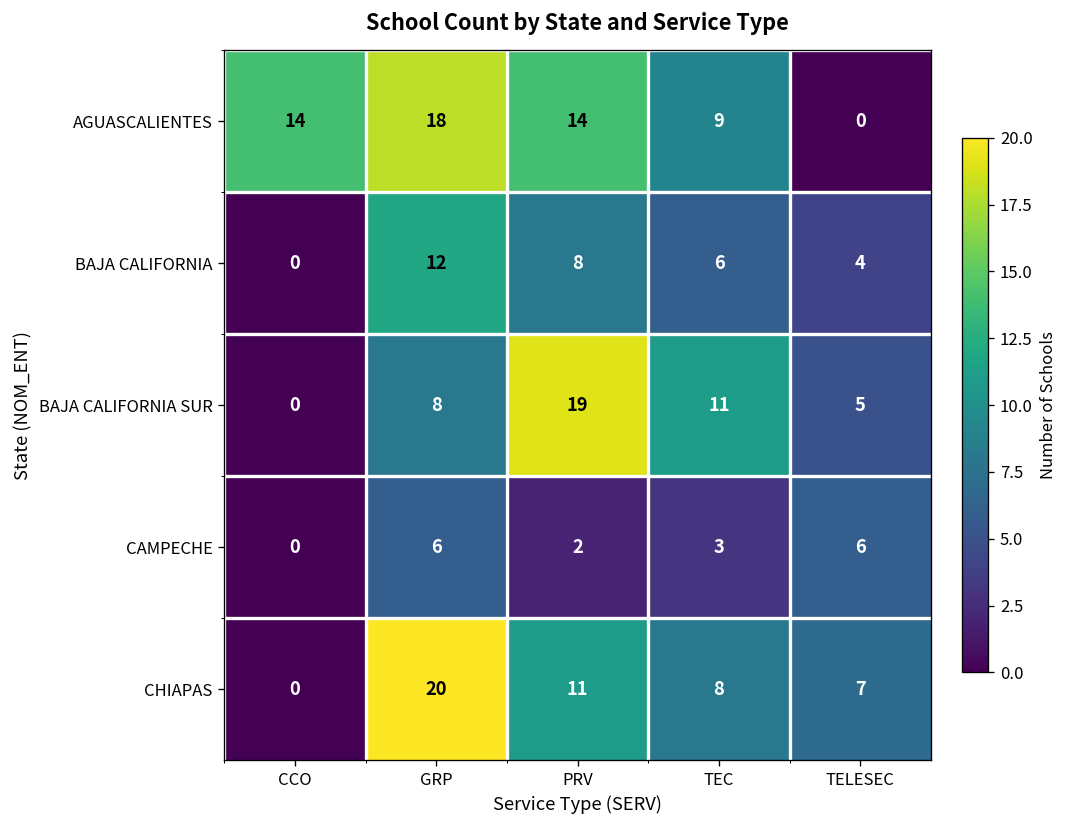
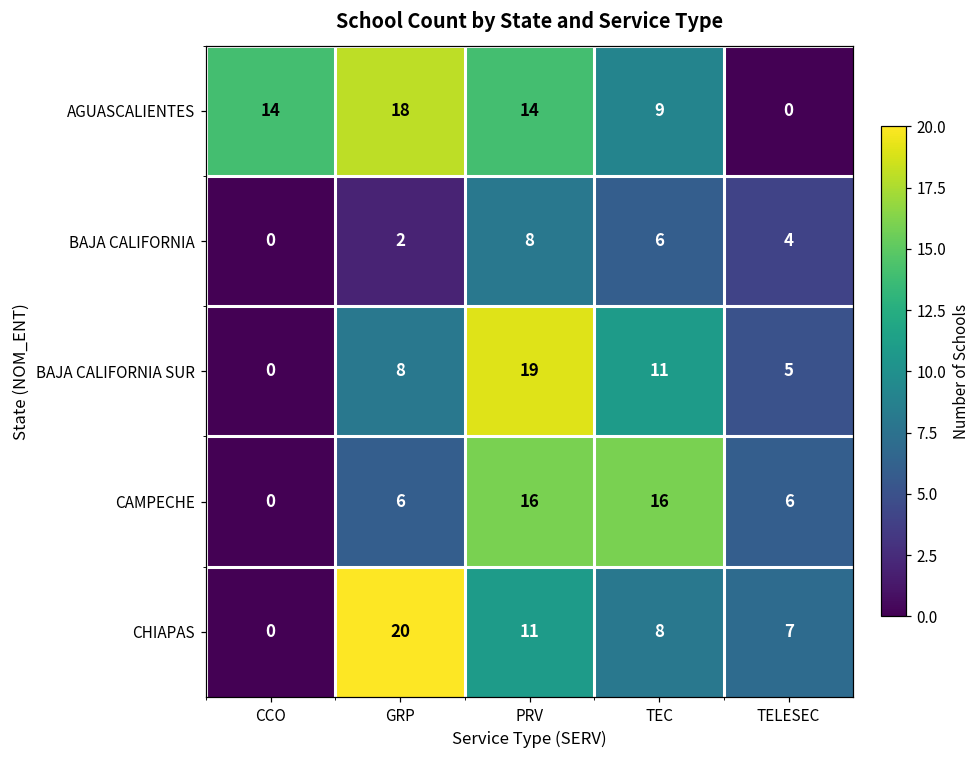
  {
    "AGUASCALIENTES": {
      "CCO": 14,
      "GRP": 18,
      "PRV": 14,
      "TEC": 9,
      "TELESEC": 0
    },
    "BAJA CALIFORNIA": {
      "CCO": 0,
-     "GRP": 12,
+     "GRP": 2,
      "PRV": 8,
      "TEC": 6,
      "TELESEC": 4
    },
    "BAJA CALIFORNIA SUR": {
      "CCO": 0,
      "GRP": 8,
      "PRV": 19,
      "TEC": 11,
      "TELESEC": 5
    },
    "CAMPECHE": {
      "CCO": 0,
      "GRP": 6,
-     "PRV": 2,
-     "TEC": 3,
+     "PRV": 16,
+     "TEC": 16,
      "TELESEC": 6
    },
    "CHIAPAS": {
      "CCO": 0,
      "GRP": 20,
      "PRV": 11,
      "TEC": 8,
      "TELESEC": 7
    }
  }
